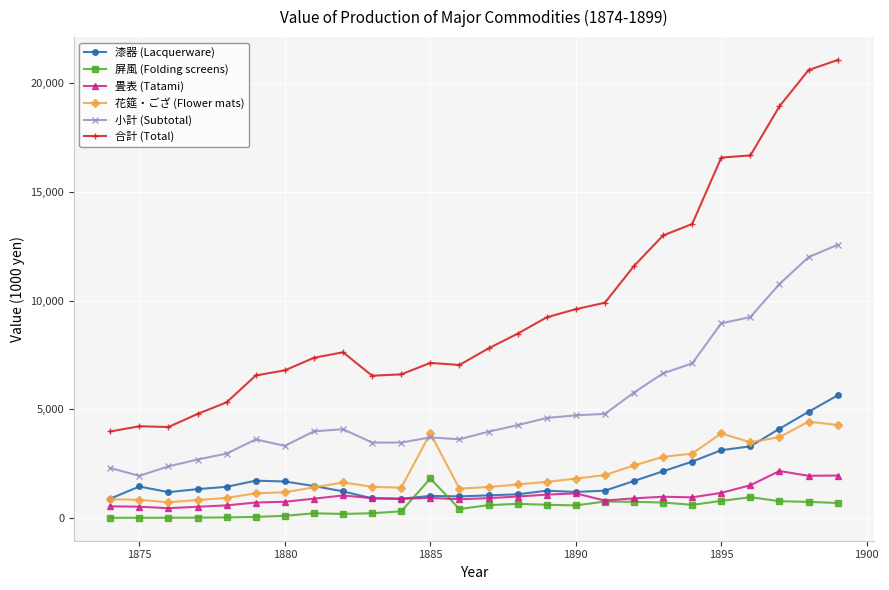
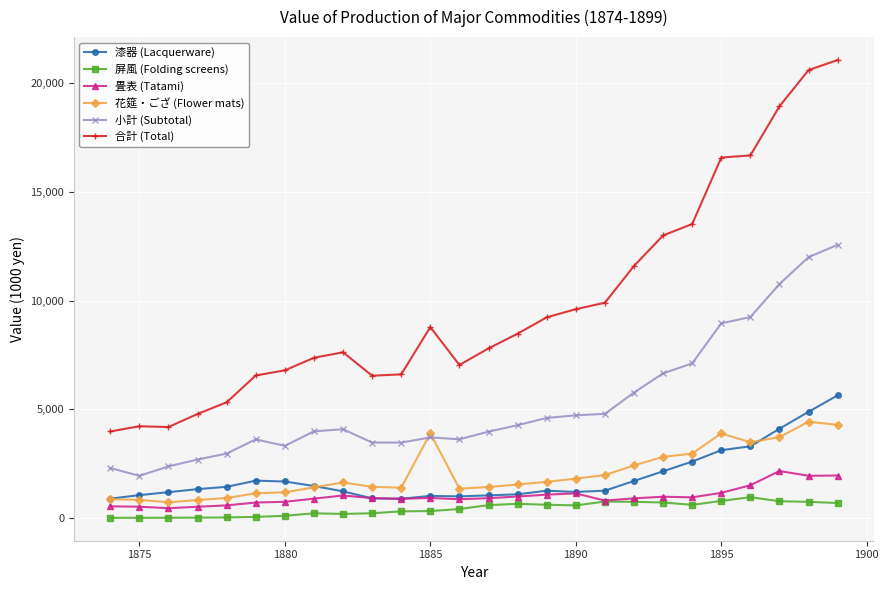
  {
    "漆器 (Lacquerware)": {
-     "1875": "1,400",
+     "1875": "1,100",
      "1880": "1,700",
      "1895": "3,100"
    },
    "屏風 (Folding screens)": {
      "1875": "0",
      "1880": "100",
-     "1885": "1,800",
+     "1885": "300",
      "1890": "600",
      "1895": "800"
    },
    "畳表 (Tatami)": {
      "1875": "500",
      "1880": "700",
      "1895": "1,200"
    },
    "花筵・ござ (Flower mats)": {
      "1875": "800",
      "1880": "1,200",
      "1885": "3,900",
      "1890": "1,800",
      "1895": "3,900"
    },
    "小計 (Subtotal)": {
      "1875": "1,900",
      "1880": "3,300",
      "1885": "3,700",
      "1890": "4,700",
      "1895": "9,000"
    },
    "合計 (Total)": {
      "1875": "4,200",
      "1880": "6,800",
-     "1885": "7,100",
+     "1885": "8,800",
      "1890": "9,600",
      "1895": "16,600"
    }
  }
